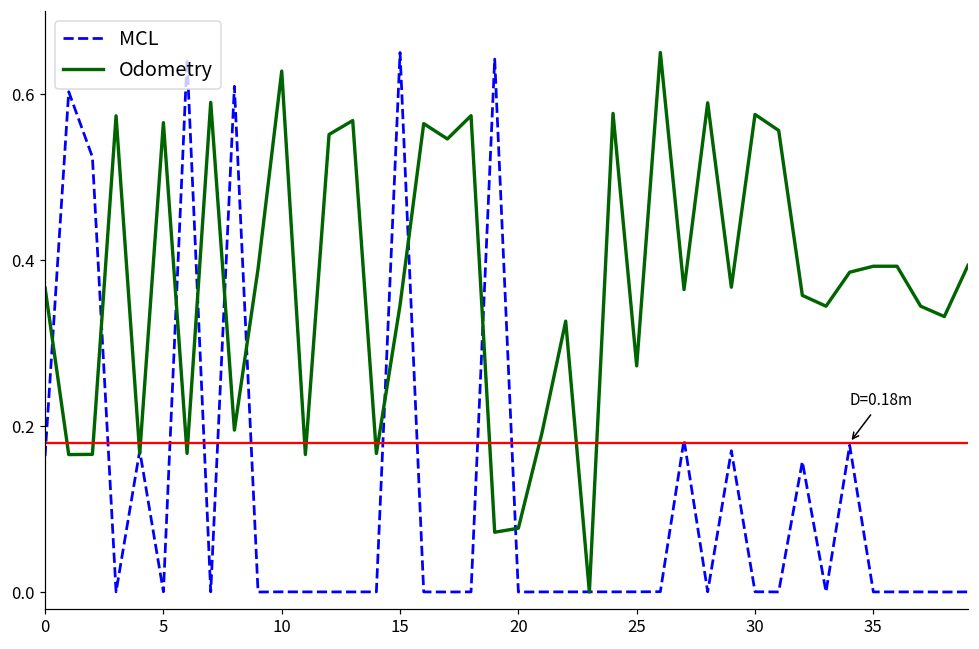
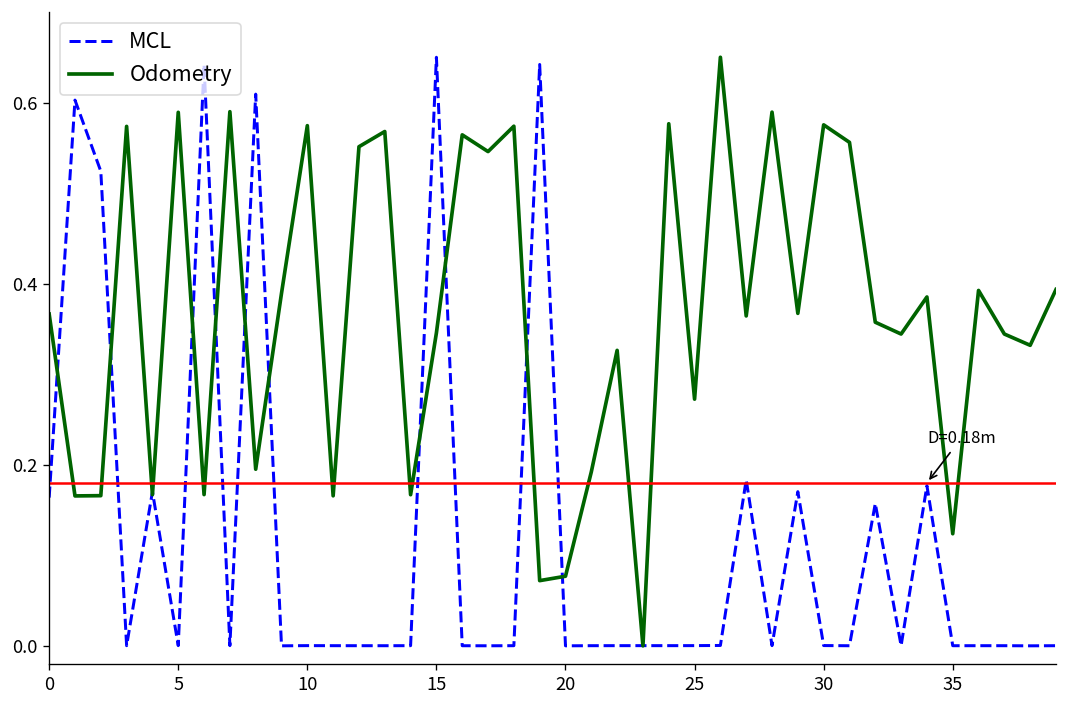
  {
    "MCL": {
      "0": 0.16,
      "5": 0.00,
      "10": 0.00,
      "15": 0.65,
      "20": 0.00,
      "25": 0.00,
      "30": 0.00,
      "35": 0.00
    },
    "Odometry": {
      "0": 0.37,
-     "5": 0.57,
-     "10": 0.63,
+     "5": 0.59,
+     "10": 0.57,
      "15": 0.35,
      "20": 0.08,
      "25": 0.27,
      "30": 0.58,
-     "35": 0.39
+     "35": 0.12
    }
  }
